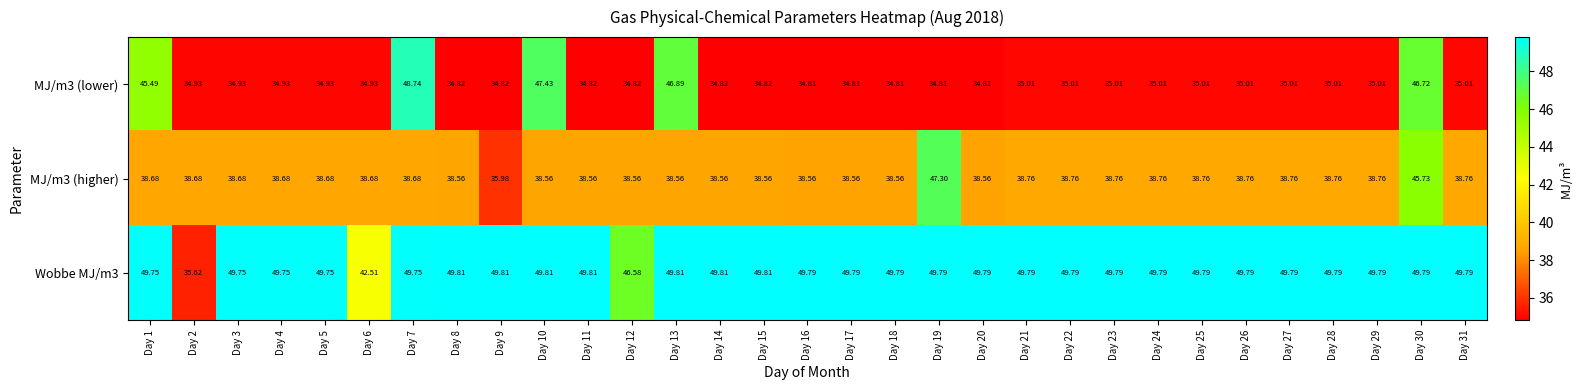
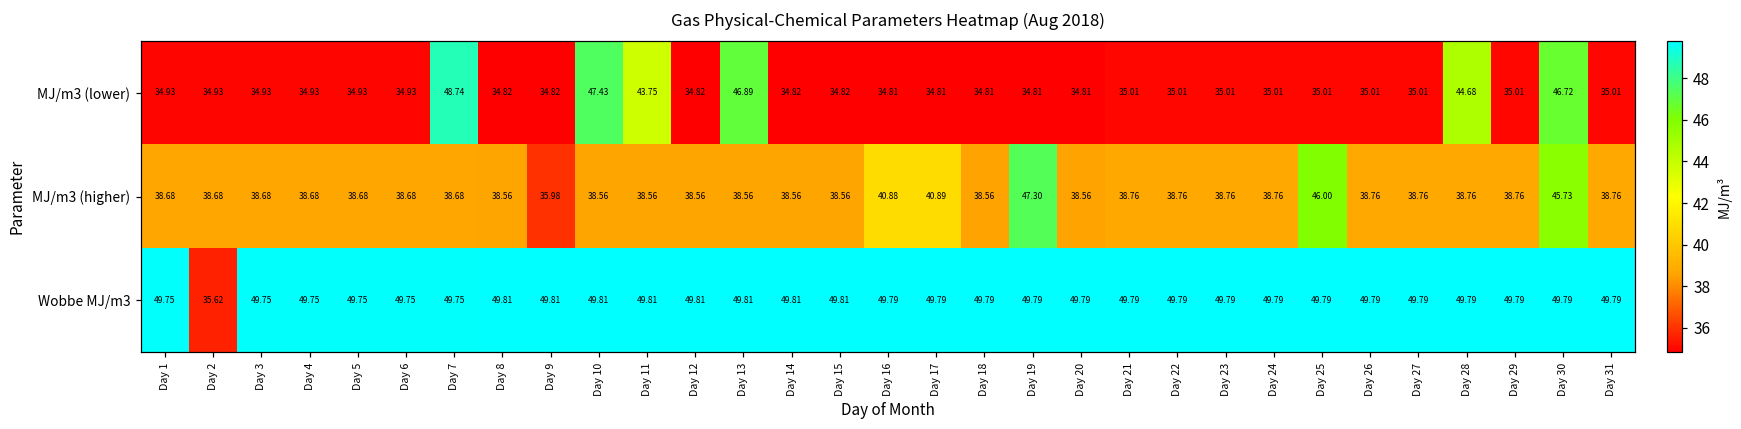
  {
    "MJ/m3 (lower)": {
-     "Day 1": 45.49,
+     "Day 1": 34.93,
      "Day 2": 34.93,
      "Day 3": 34.93,
      "Day 4": 34.93,
      "Day 5": 34.93,
      "Day 6": 34.93,
      "Day 7": 48.74,
      "Day 8": 34.82,
      "Day 9": 34.82,
      "Day 10": 47.43,
-     "Day 11": 34.82,
+     "Day 11": 43.75,
      "Day 12": 34.82,
      "Day 13": 46.89,
      "Day 14": 34.82,
      "Day 15": 34.82,
      "Day 16": 34.81,
      "Day 17": 34.81,
      "Day 18": 34.81,
      "Day 19": 34.81,
      "Day 20": 34.81,
      "Day 21": 35.01,
      "Day 22": 35.01,
      "Day 23": 35.01,
      "Day 24": 35.01,
      "Day 25": 35.01,
      "Day 26": 35.01,
      "Day 27": 35.01,
-     "Day 28": 35.01,
+     "Day 28": 44.68,
      "Day 29": 35.01,
      "Day 30": 46.72,
      "Day 31": 35.01
    },
    "MJ/m3 (higher)": {
      "Day 1": 38.68,
      "Day 2": 38.68,
      "Day 3": 38.68,
      "Day 4": 38.68,
      "Day 5": 38.68,
      "Day 6": 38.68,
      "Day 7": 38.68,
      "Day 8": 38.56,
      "Day 9": 35.98,
      "Day 10": 38.56,
      "Day 11": 38.56,
      "Day 12": 38.56,
      "Day 13": 38.56,
      "Day 14": 38.56,
      "Day 15": 38.56,
-     "Day 16": 38.56,
-     "Day 17": 38.56,
+     "Day 16": 40.88,
+     "Day 17": 40.89,
      "Day 18": 38.56,
      "Day 19": 47.30,
      "Day 20": 38.56,
      "Day 21": 38.76,
      "Day 22": 38.76,
      "Day 23": 38.76,
      "Day 24": 38.76,
-     "Day 25": 38.76,
+     "Day 25": 46.00,
      "Day 26": 38.76,
      "Day 27": 38.76,
      "Day 28": 38.76,
      "Day 29": 38.76,
      "Day 30": 45.73,
      "Day 31": 38.76
    },
    "Wobbe MJ/m3": {
      "Day 1": 49.75,
      "Day 2": 35.62,
      "Day 3": 49.75,
      "Day 4": 49.75,
      "Day 5": 49.75,
-     "Day 6": 42.51,
+     "Day 6": 49.75,
      "Day 7": 49.75,
      "Day 8": 49.81,
      "Day 9": 49.81,
      "Day 10": 49.81,
      "Day 11": 49.81,
-     "Day 12": 46.58,
+     "Day 12": 49.81,
      "Day 13": 49.81,
      "Day 14": 49.81,
      "Day 15": 49.81,
      "Day 16": 49.79,
      "Day 17": 49.79,
      "Day 18": 49.79,
      "Day 19": 49.79,
      "Day 20": 49.79,
      "Day 21": 49.79,
      "Day 22": 49.79,
      "Day 23": 49.79,
      "Day 24": 49.79,
      "Day 25": 49.79,
      "Day 26": 49.79,
      "Day 27": 49.79,
      "Day 28": 49.79,
      "Day 29": 49.79,
      "Day 30": 49.79,
      "Day 31": 49.79
    }
  }
